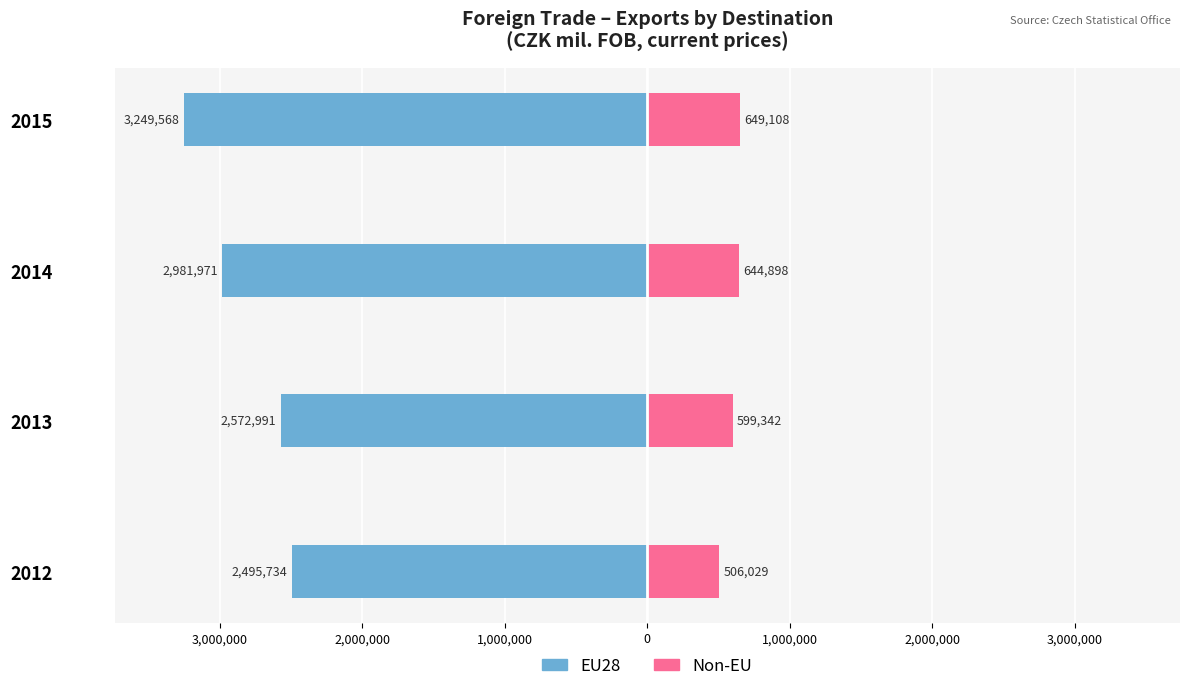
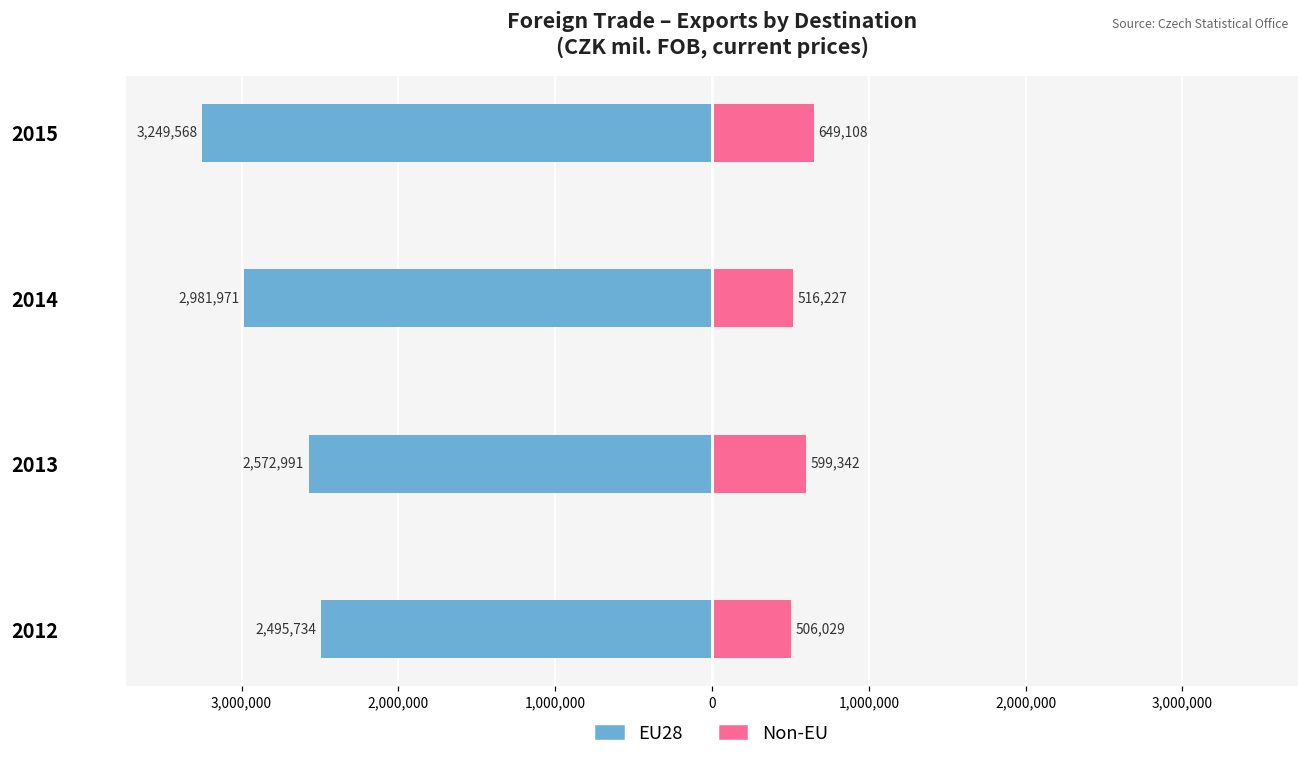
  {
    "Non-EU": {
      "2015": "649,108",
-     "2014": "644,898",
+     "2014": "516,227",
      "2013": "599,342",
      "2012": "506,029"
    }
  }
